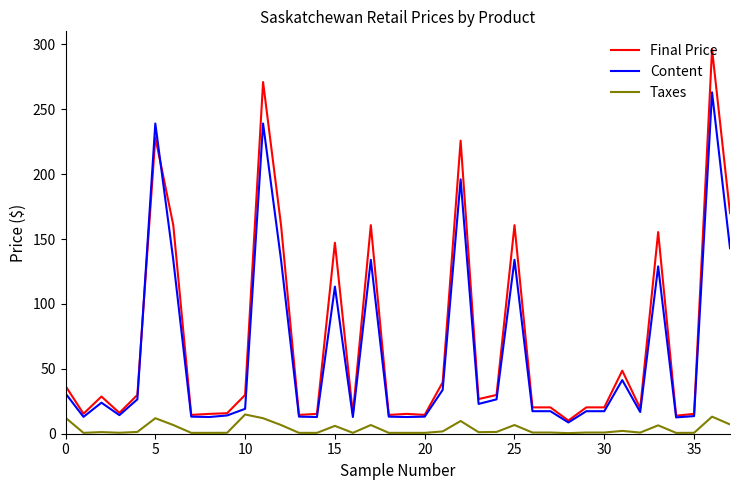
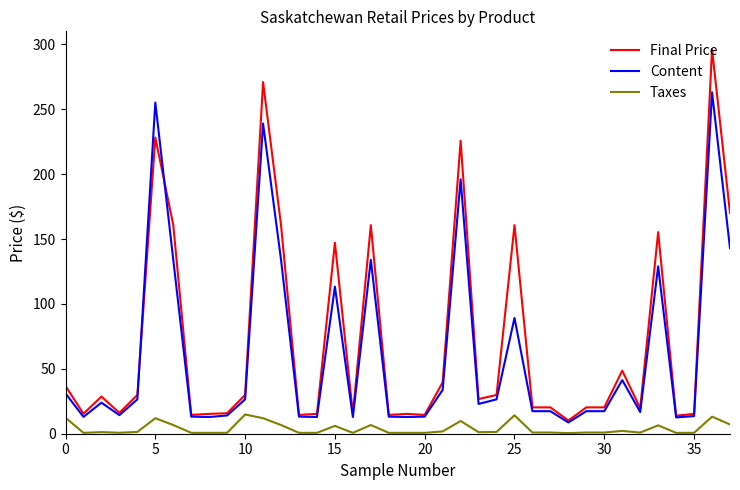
  {
    "Final Price": {
      "0": 37,
      "5": 228,
      "10": 30,
      "15": 147,
      "25": 161,
      "30": 20
    },
    "Content": {
      "0": 31,
-     "5": 239,
-     "10": 19,
+     "5": 255,
+     "10": 26,
      "15": 113,
-     "25": 134,
+     "25": 89,
      "30": 17
    },
    "Taxes": {
      "0": 12,
      "5": 12,
      "10": 15,
      "15": 6,
      "20": 1,
-     "25": 7,
+     "25": 14,
      "30": 1,
      "35": 1
    }
  }
